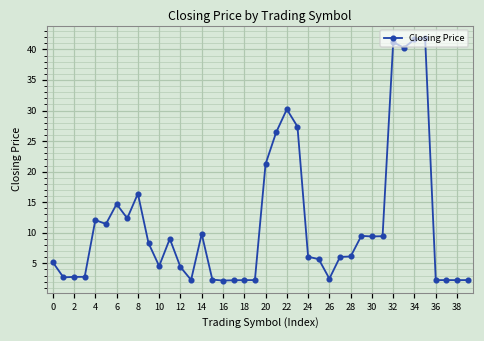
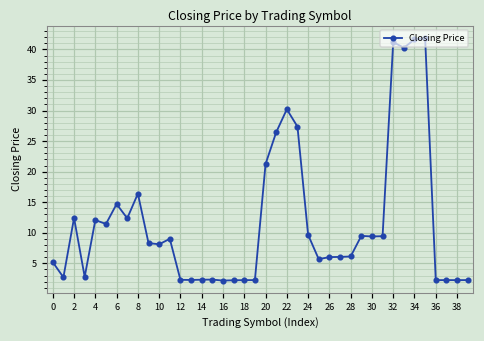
  {
    "0": 5,
-   "2": 3,
+   "2": 12,
    "4": 12,
    "6": 15,
    "8": 16,
-   "10": 5,
-   "12": 4,
-   "14": 10,
+   "10": 8,
+   "12": 2,
+   "14": 2,
    "16": 2,
    "18": 2,
    "20": 21,
    "22": 30,
-   "24": 6,
-   "26": 2,
+   "24": 10,
+   "26": 6,
    "28": 6,
    "30": 9,
    "36": 2,
    "38": 2
  }
